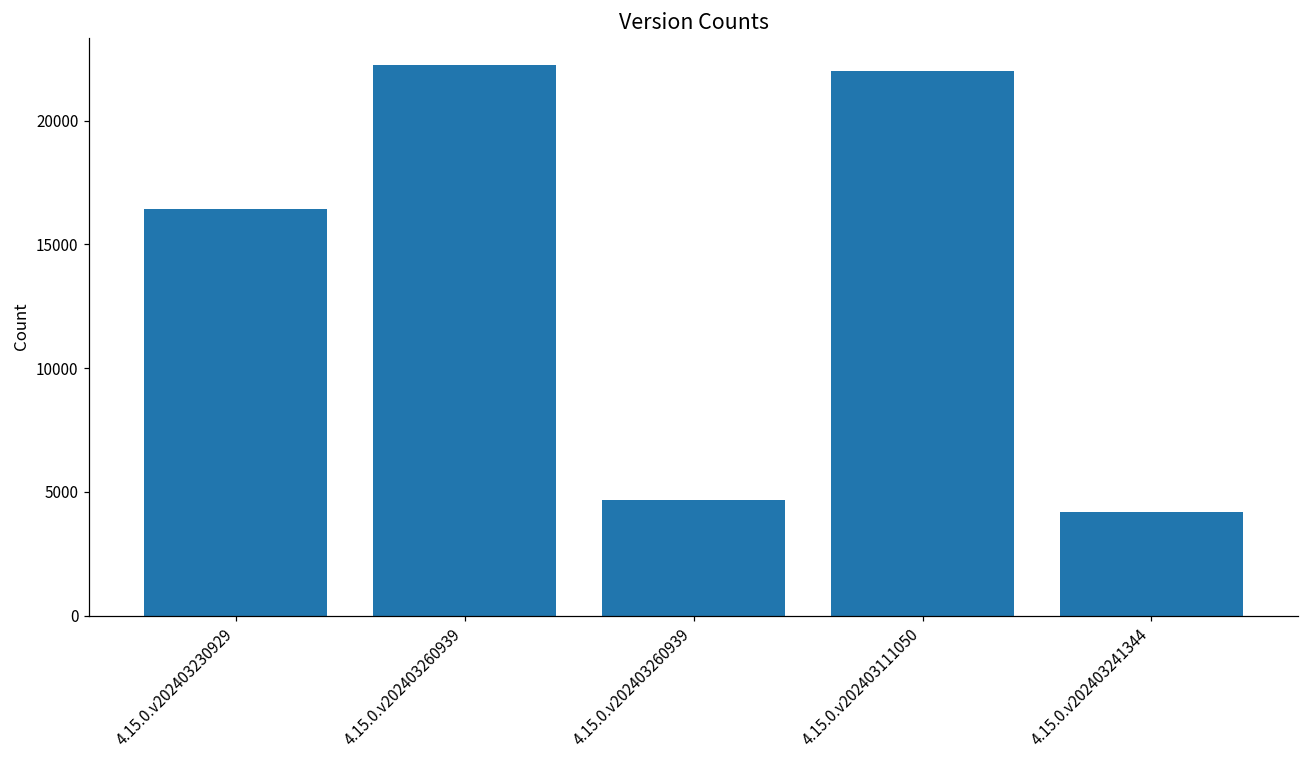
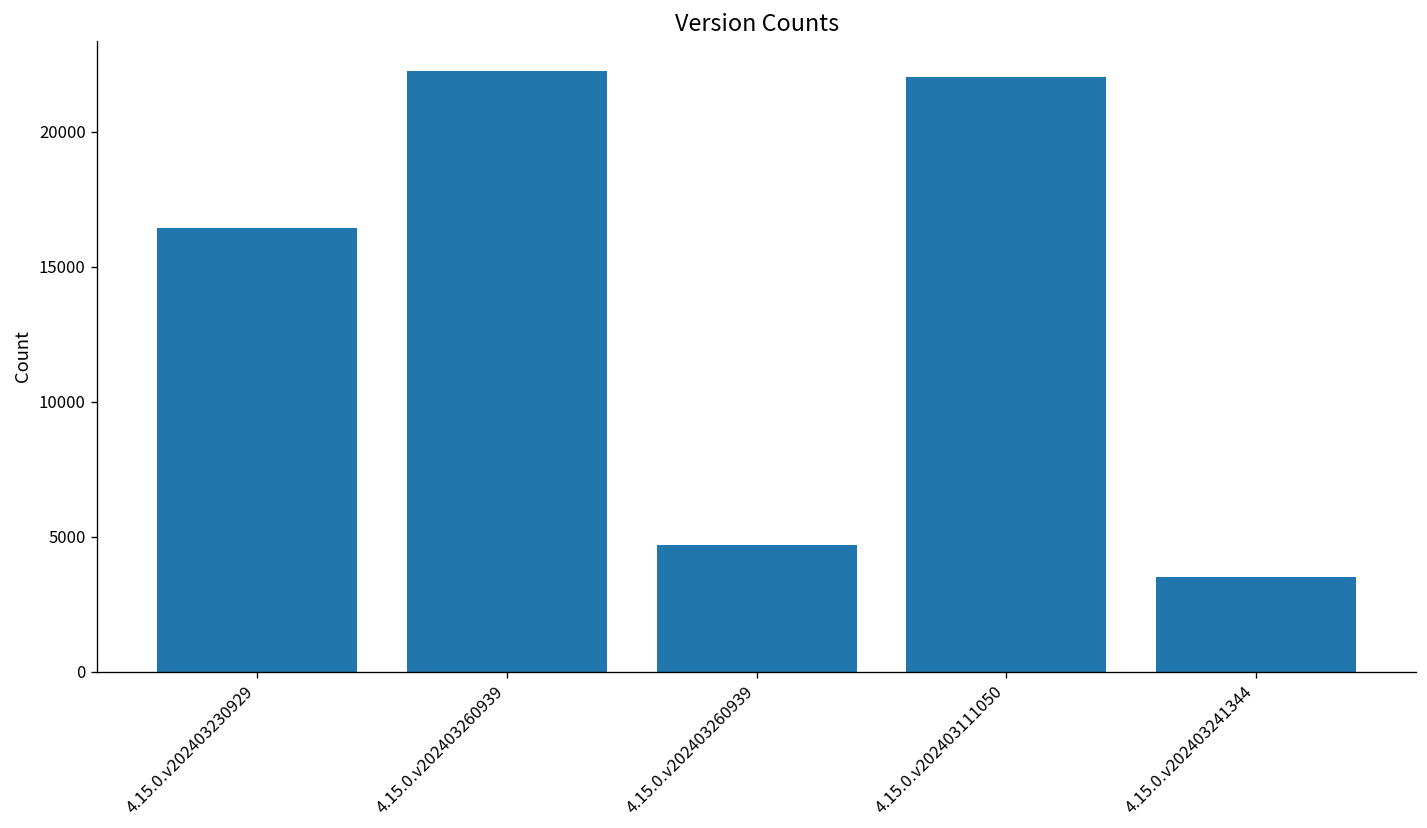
  {
    "4.15.0.v202403230929": 16400,
    "4.15.0.v202403111050": 22000,
-   "4.15.0.v202403241344": 4200
+   "4.15.0.v202403241344": 3500
  }
